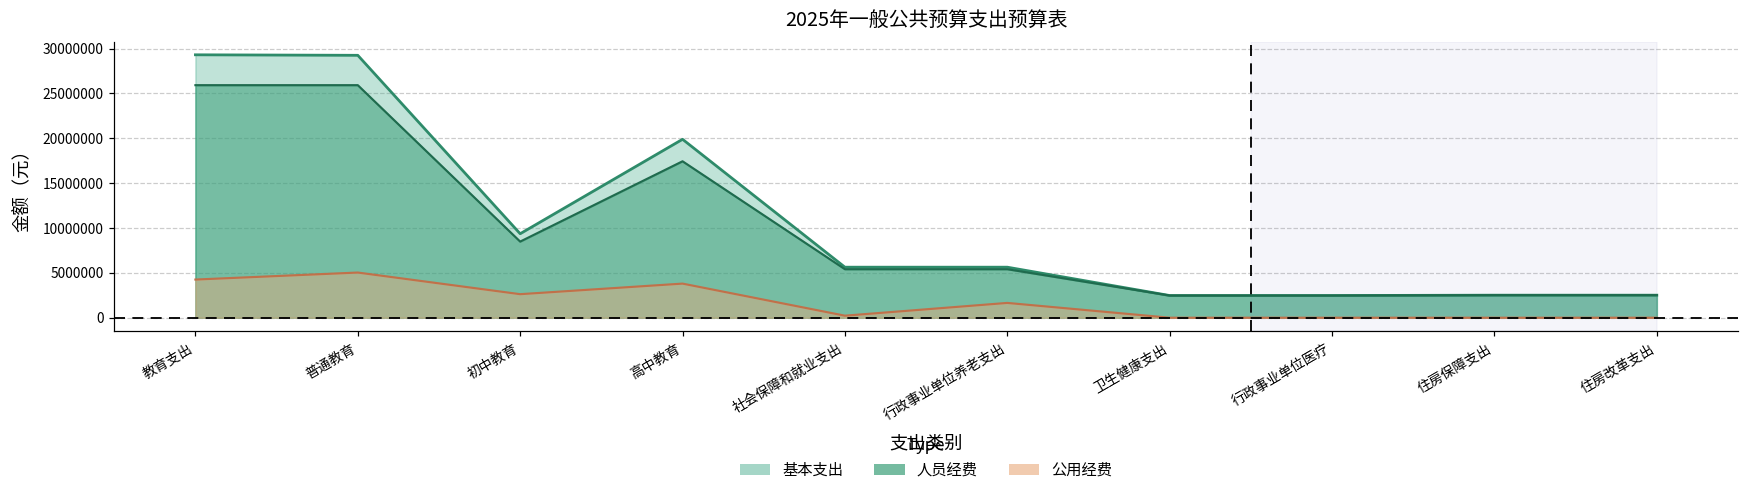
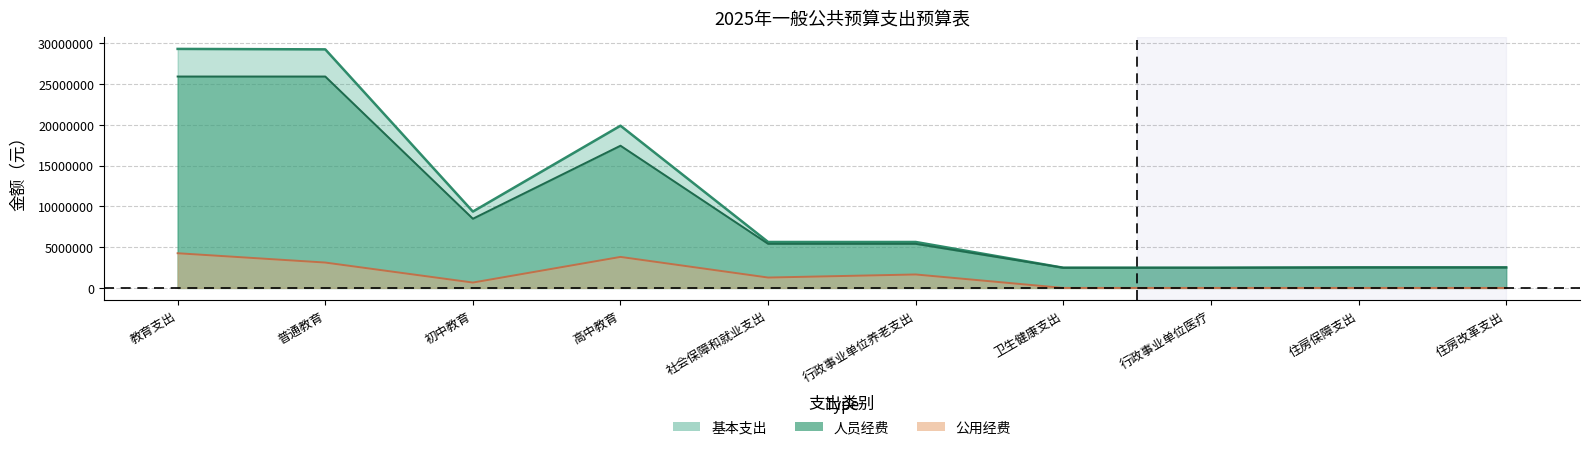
  {
    "公用经费": {
      "教育支出": 4000000,
-     "普通教育": 5000000,
-     "初中教育": 3000000,
+     "普通教育": 3000000,
+     "初中教育": 1000000,
      "高中教育": 4000000,
-     "社会保障和就业支出": 0,
+     "社会保障和就业支出": 1000000,
      "行政事业单位养老支出": 2000000,
      "卫生健康支出": 0,
      "行政事业单位医疗": 0,
      "住房保障支出": 0,
      "住房改革支出": 0
    }
  }
